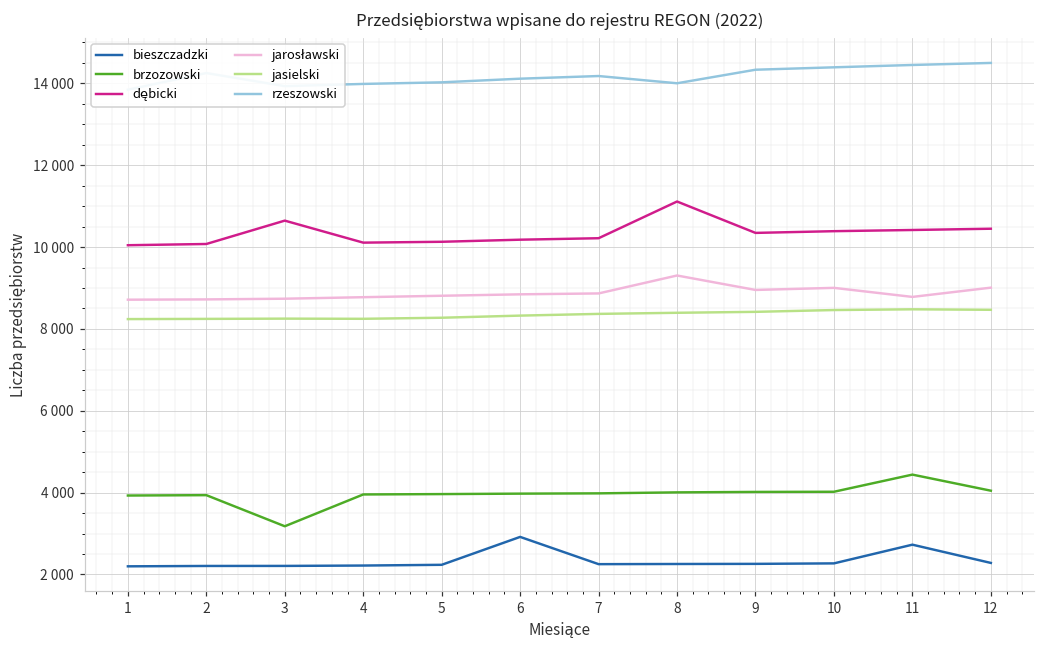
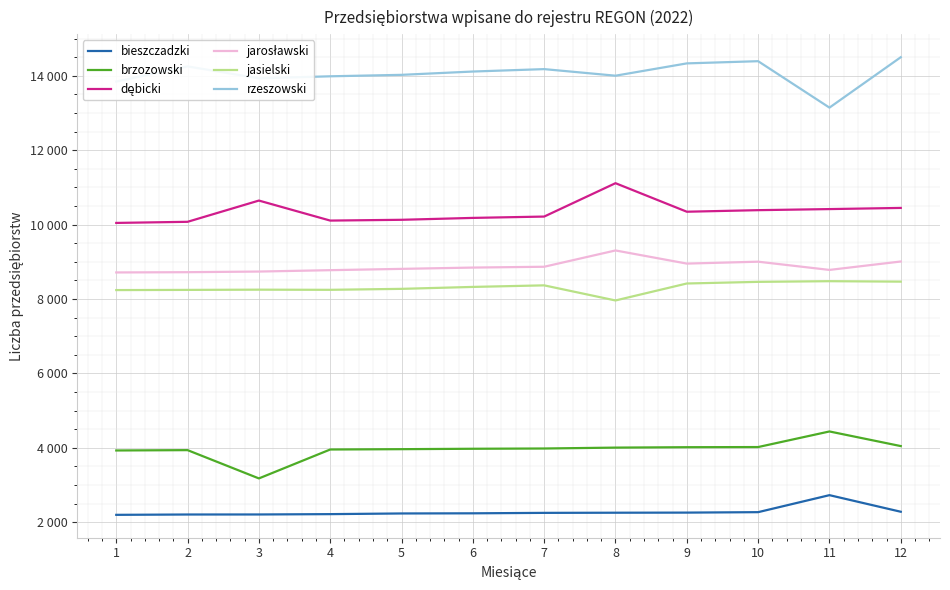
  {
    "bieszczadzki": {
      "1": 2200,
      "2": 2200,
      "3": 2200,
      "4": 2200,
      "5": 2200,
-     "6": 2900,
+     "6": 2200,
      "7": 2300,
      "8": 2300,
      "9": 2300,
      "10": 2300,
      "11": 2700,
      "12": 2300
    },
    "brzozowski": {
      "1": 3900,
      "2": 3900,
      "3": 3200,
      "4": 4000,
      "5": 4000,
      "6": 4000,
      "7": 4000,
      "8": 4000,
      "9": 4000,
      "10": 4000,
      "11": 4400,
      "12": 4000
    },
    "dębicki": {
      "1": 10000,
      "2": 10100,
      "3": 10600,
      "4": 10100,
      "5": 10100,
      "6": 10200,
      "7": 10200,
      "8": 11100,
      "9": 10300,
      "10": 10400,
      "11": 10400,
      "12": 10400
    },
    "jarosławski": {
      "1": 8700,
      "2": 8700,
      "3": 8700,
      "4": 8800,
      "5": 8800,
      "6": 8800,
      "7": 8900,
      "8": 9300,
      "9": 9000,
      "10": 9000,
      "11": 8800,
      "12": 9000
    },
    "jasielski": {
      "1": 8200,
      "2": 8200,
      "3": 8300,
      "4": 8200,
      "5": 8300,
      "6": 8300,
      "7": 8400,
-     "8": 8400,
+     "8": 8000,
      "9": 8400,
      "10": 8500,
      "11": 8500,
      "12": 8500
    },
    "rzeszowski": {
      "4": 14000,
      "5": 14000,
      "6": 14100,
      "7": 14200,
      "8": 14000,
      "9": 14300,
      "10": 14400,
-     "11": 14400,
+     "11": 13100,
      "12": 14500
    }
  }
